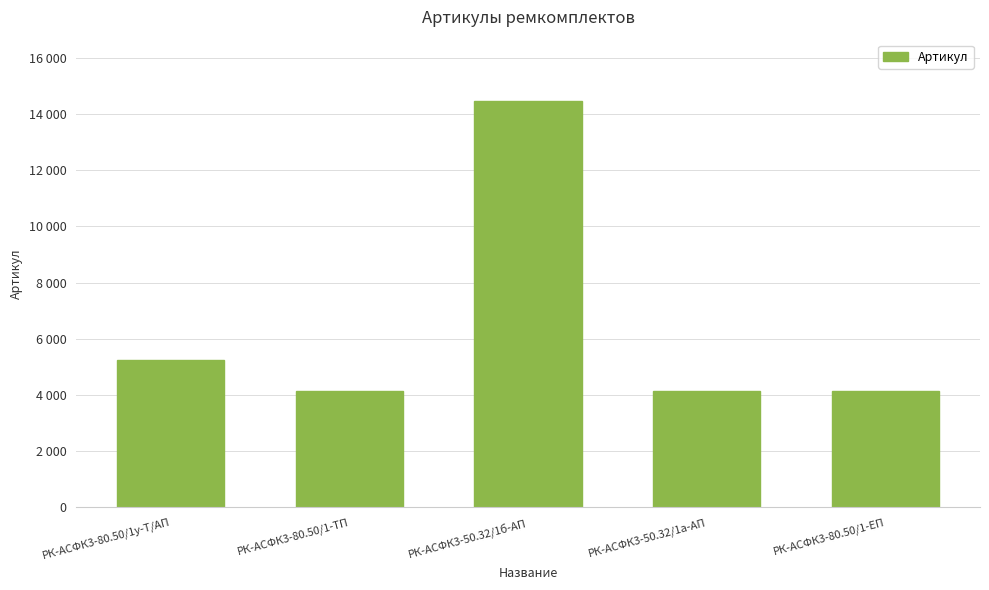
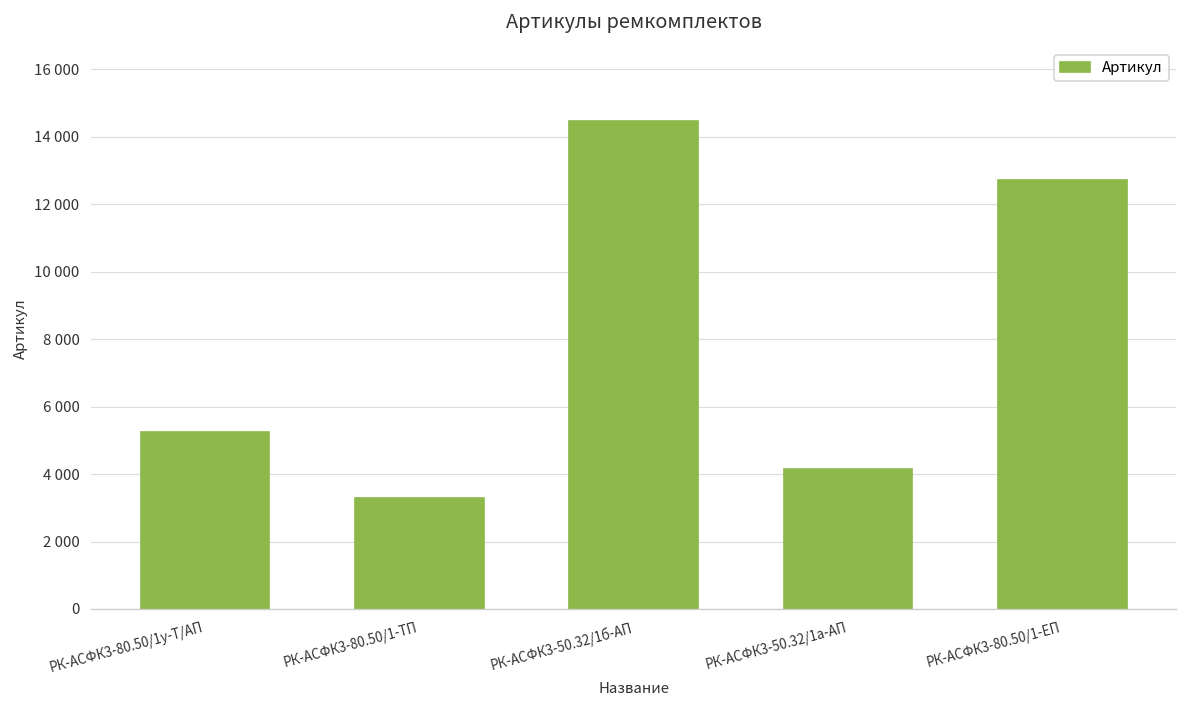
  {
    "РК-АСФК3-80.50/1у-Т/АП": 5300,
-   "РК-АСФК3-80.50/1-ТП": 4100,
+   "РК-АСФК3-80.50/1-ТП": 3300,
    "РК-АСФК3-50.32/1б-АП": 14500,
    "РК-АСФК3-50.32/1а-АП": 4100,
-   "РК-АСФК3-80.50/1-ЕП": 4100
+   "РК-АСФК3-80.50/1-ЕП": 12700
  }
